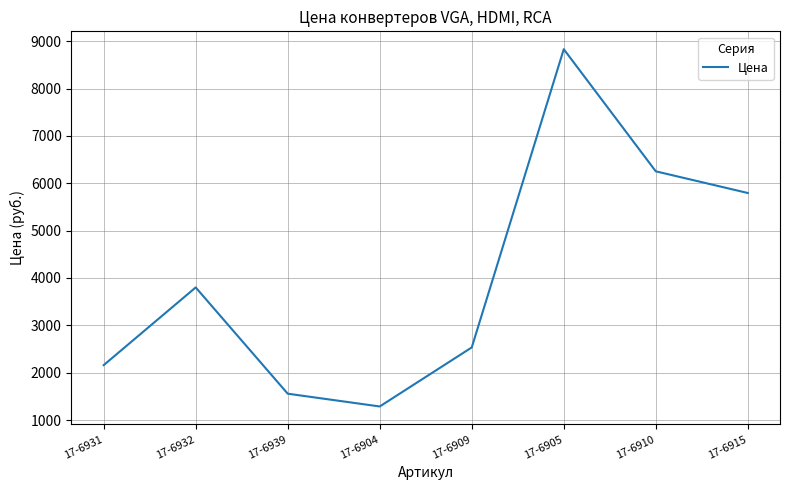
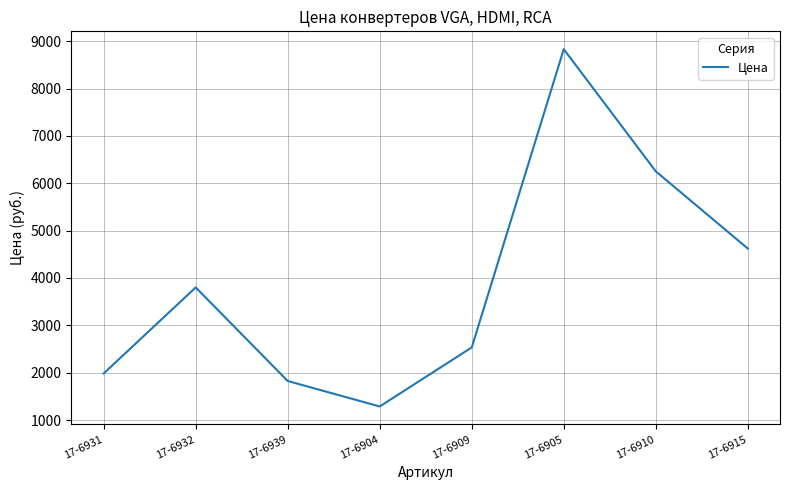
  {
-   "17-6931": 2200,
+   "17-6931": 2000,
    "17-6932": 3800,
-   "17-6939": 1600,
+   "17-6939": 1800,
    "17-6904": 1300,
    "17-6909": 2500,
    "17-6905": 8800,
    "17-6910": 6300,
-   "17-6915": 5800
+   "17-6915": 4600
  }
